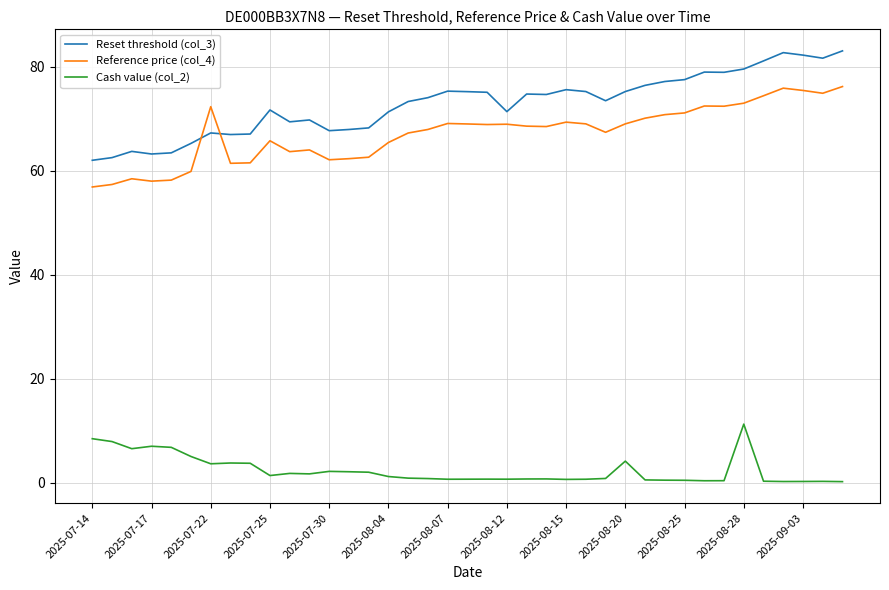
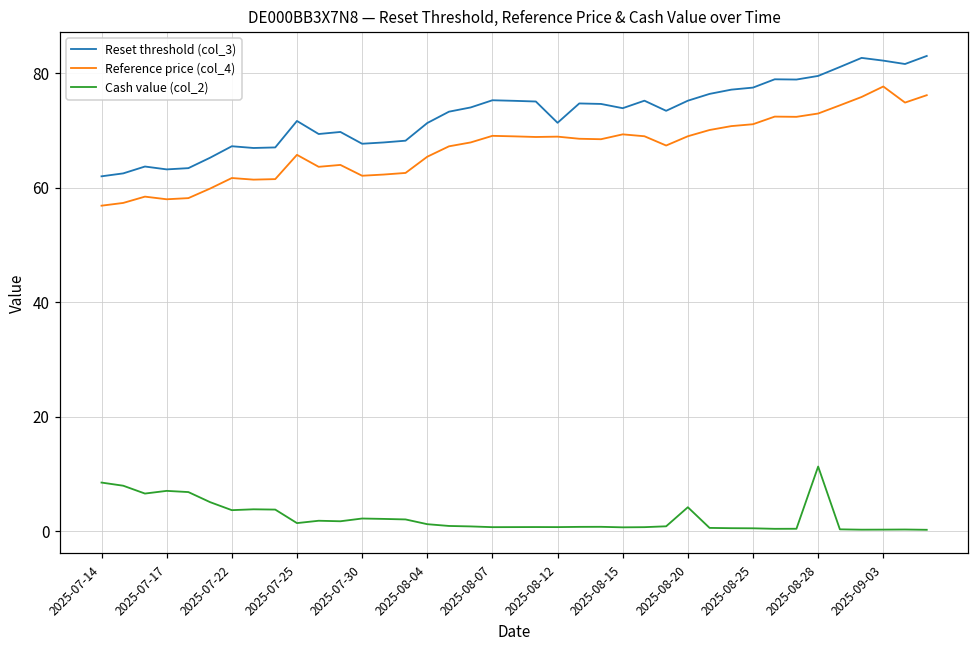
  {
    "Reset threshold (col_3)": {
      "2025-07-14": 62,
      "2025-07-17": 63,
      "2025-07-22": 67,
      "2025-07-25": 72,
      "2025-07-30": 68,
      "2025-08-04": 71,
      "2025-08-07": 75,
      "2025-08-12": 71,
-     "2025-08-15": 76,
+     "2025-08-15": 74,
      "2025-08-20": 75,
      "2025-08-25": 77,
      "2025-08-28": 80,
      "2025-09-03": 82
    },
    "Reference price (col_4)": {
      "2025-07-14": 57,
      "2025-07-17": 58,
-     "2025-07-22": 72,
+     "2025-07-22": 62,
      "2025-07-25": 66,
      "2025-07-30": 62,
      "2025-08-04": 65,
      "2025-08-07": 69,
      "2025-08-12": 69,
      "2025-08-15": 69,
      "2025-08-20": 69,
      "2025-08-25": 71,
      "2025-08-28": 73,
-     "2025-09-03": 75
+     "2025-09-03": 78
    },
    "Cash value (col_2)": {
      "2025-07-14": 9,
      "2025-07-17": 7,
      "2025-07-22": 4,
      "2025-07-25": 1,
      "2025-07-30": 2,
      "2025-08-04": 1,
      "2025-08-07": 1,
      "2025-08-12": 1,
      "2025-08-15": 1,
      "2025-08-20": 4,
      "2025-08-25": 1,
      "2025-08-28": 11,
      "2025-09-03": 0
    }
  }
